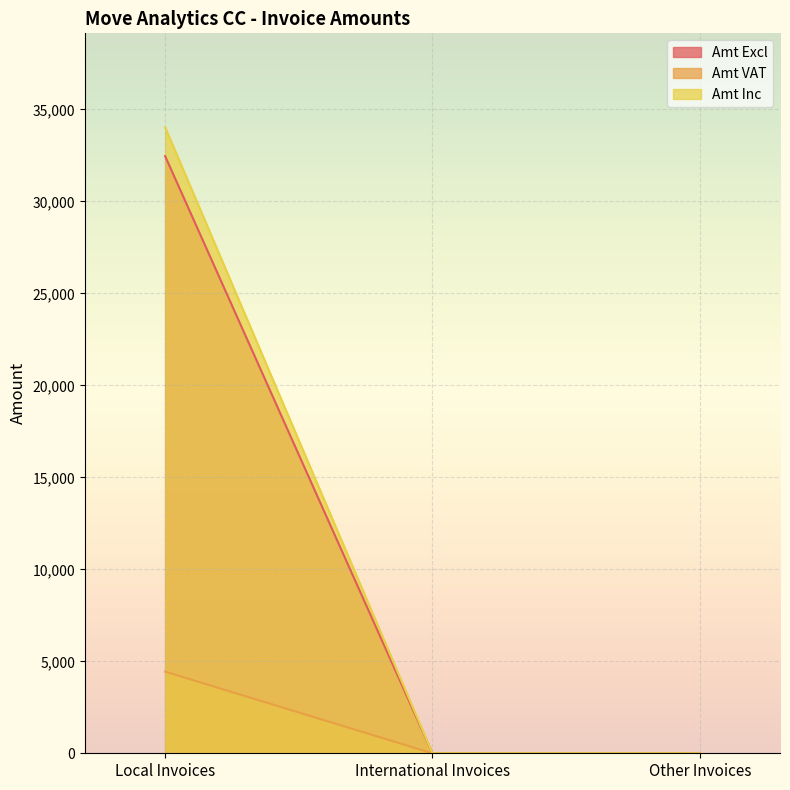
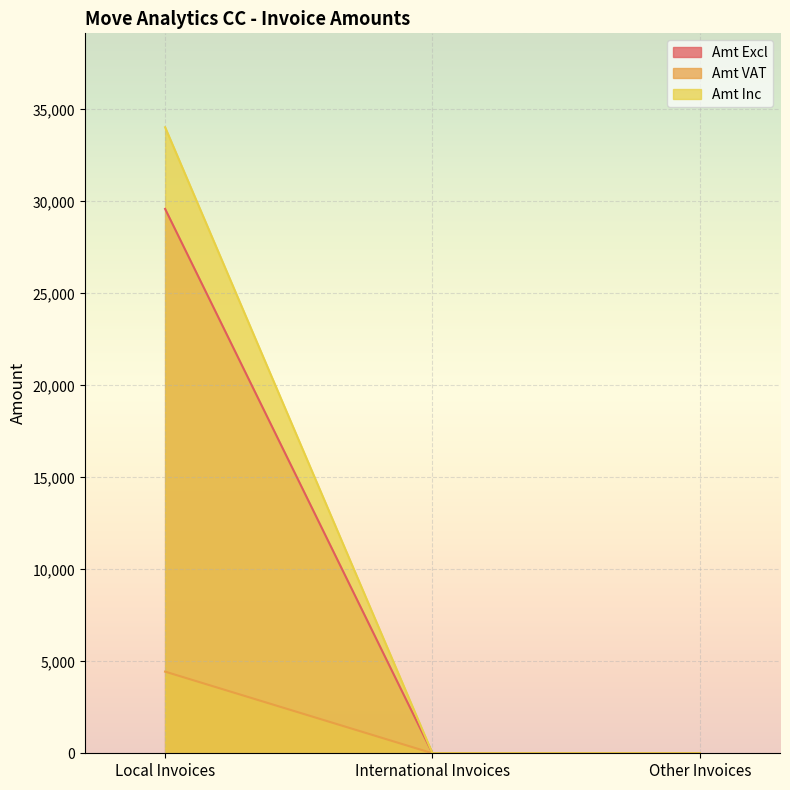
  {
    "Amt Excl": {
-     "Local Invoices": "32,500"
+     "Local Invoices": "29,600"
    }
  }
